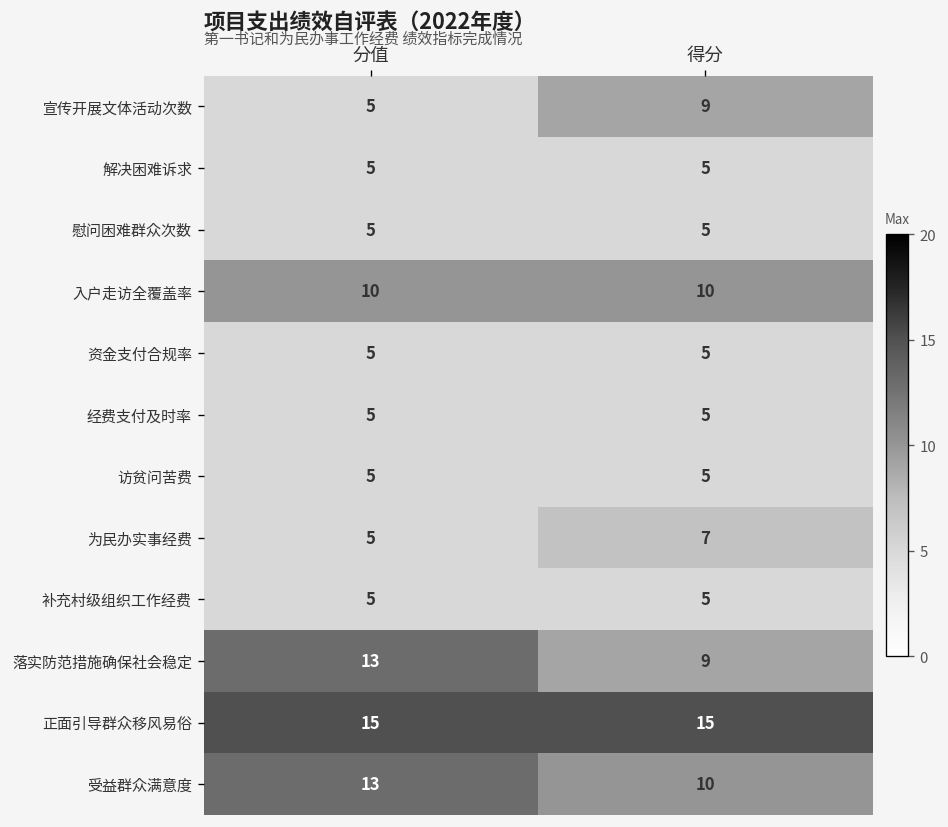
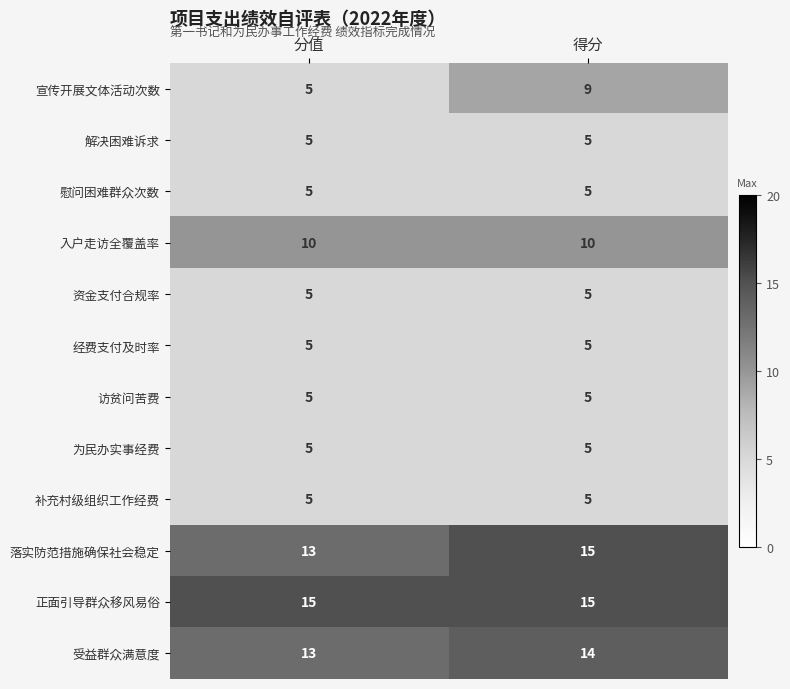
  {
    "宣传开展文体活动次数": {
      "分值": 5,
      "得分": 9
    },
    "解决困难诉求": {
      "分值": 5,
      "得分": 5
    },
    "慰问困难群众次数": {
      "分值": 5,
      "得分": 5
    },
    "入户走访全覆盖率": {
      "分值": 10,
      "得分": 10
    },
    "资金支付合规率": {
      "分值": 5,
      "得分": 5
    },
    "经费支付及时率": {
      "分值": 5,
      "得分": 5
    },
    "访贫问苦费": {
      "分值": 5,
      "得分": 5
    },
    "为民办实事经费": {
      "分值": 5,
-     "得分": 7
+     "得分": 5
    },
    "补充村级组织工作经费": {
      "分值": 5,
      "得分": 5
    },
    "落实防范措施确保社会稳定": {
      "分值": 13,
-     "得分": 9
+     "得分": 15
    },
    "正面引导群众移风易俗": {
      "分值": 15,
      "得分": 15
    },
    "受益群众满意度": {
      "分值": 13,
-     "得分": 10
+     "得分": 14
    }
  }
